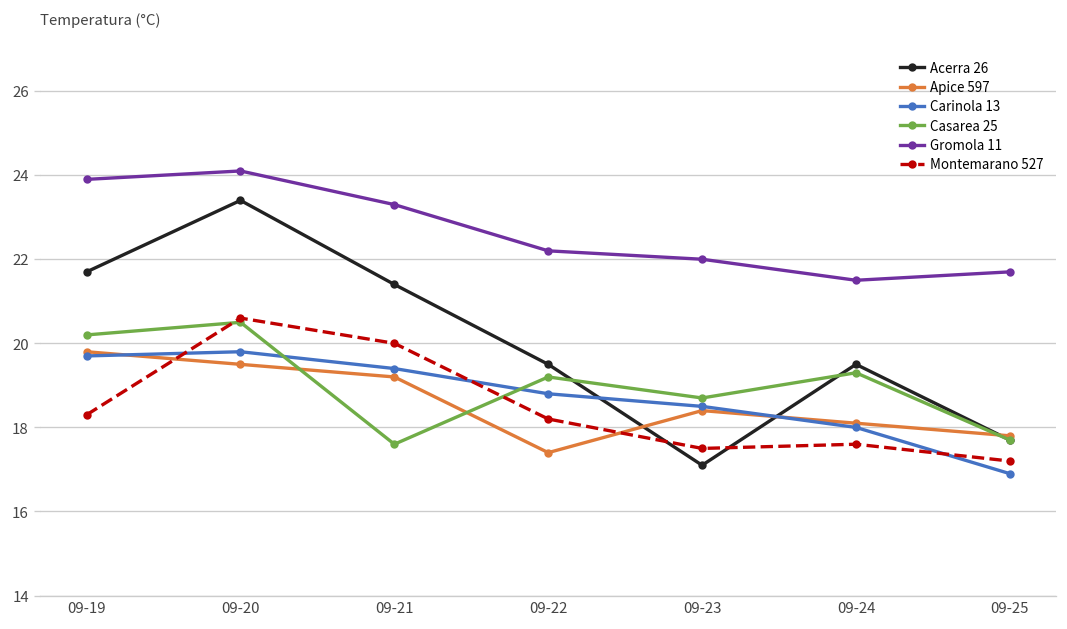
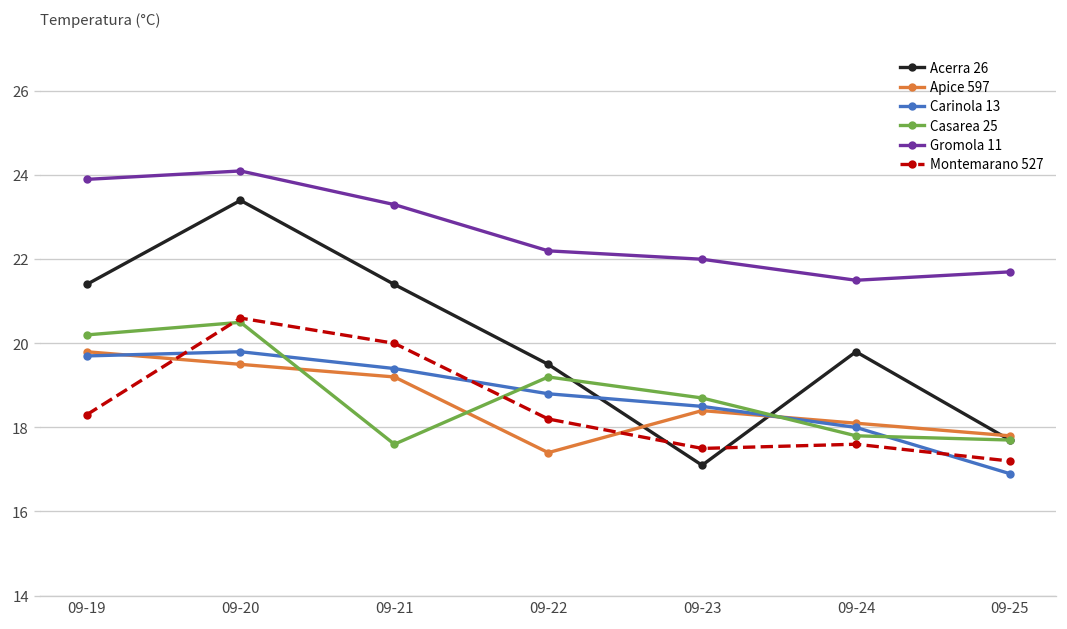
  {
    "Acerra 26": {
-     "09-19": 21.7,
+     "09-19": 21.4,
      "09-20": 23.4,
      "09-21": 21.4,
      "09-22": 19.5,
      "09-23": 17.1,
-     "09-24": 19.5
+     "09-24": 19.8
    },
    "Apice 597": {
      "09-19": 19.8,
      "09-20": 19.5,
      "09-21": 19.2,
      "09-22": 17.4,
      "09-23": 18.4,
      "09-24": 18.1,
      "09-25": 17.8
    },
    "Carinola 13": {
      "09-19": 19.7,
      "09-20": 19.8,
      "09-21": 19.4,
      "09-22": 18.8,
      "09-23": 18.5,
      "09-24": 18.0,
      "09-25": 16.9
    },
    "Casarea 25": {
      "09-19": 20.2,
      "09-20": 20.5,
      "09-21": 17.6,
      "09-22": 19.2,
      "09-23": 18.7,
-     "09-24": 19.3
+     "09-24": 17.8
    },
    "Gromola 11": {
      "09-19": 23.9,
      "09-20": 24.1,
      "09-21": 23.3,
      "09-22": 22.2,
      "09-23": 22.0,
      "09-24": 21.5,
      "09-25": 21.7
    },
    "Montemarano 527": {
      "09-19": 18.3,
      "09-20": 20.6,
      "09-21": 20.0,
      "09-22": 18.2,
      "09-23": 17.5,
      "09-24": 17.6,
      "09-25": 17.2
    }
  }
